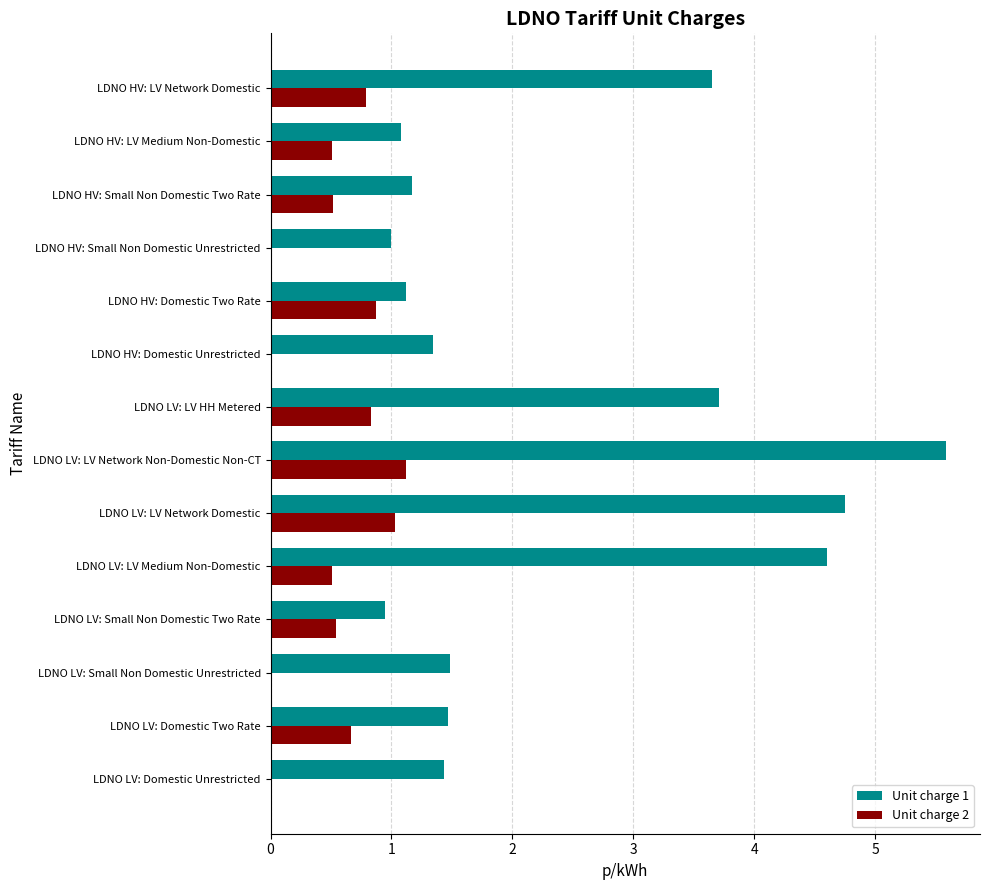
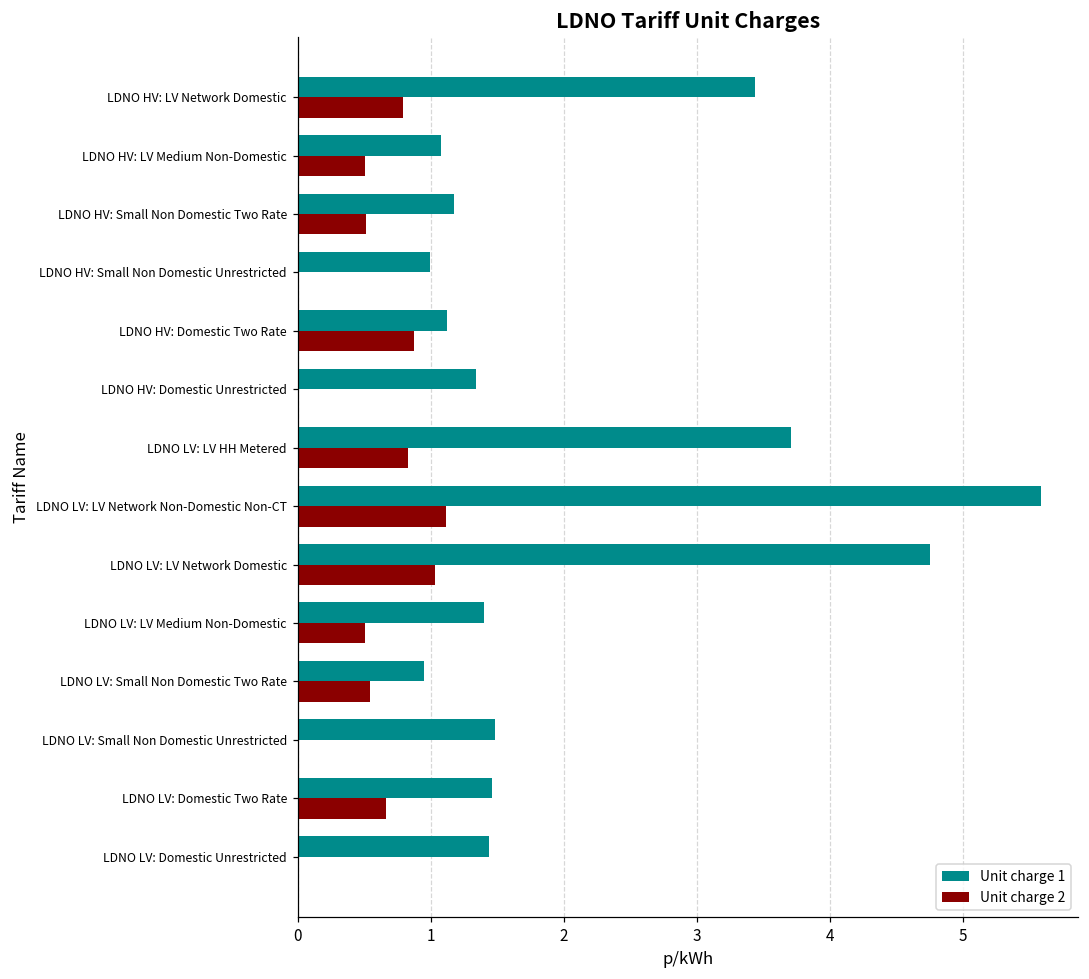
  {
    "Unit charge 1": {
-     "LDNO HV: LV Network Domestic": 3.65,
+     "LDNO HV: LV Network Domestic": 3.44,
      "LDNO HV: LV Medium Non-Domestic": 1.08,
      "LDNO HV: Small Non Domestic Two Rate": 1.17,
      "LDNO HV: Small Non Domestic Unrestricted": 1.00,
      "LDNO HV: Domestic Two Rate": 1.12,
      "LDNO HV: Domestic Unrestricted": 1.34,
      "LDNO LV: LV HH Metered": 3.71,
      "LDNO LV: LV Network Non-Domestic Non-CT": 5.59,
      "LDNO LV: LV Network Domestic": 4.76,
-     "LDNO LV: LV Medium Non-Domestic": 4.60,
+     "LDNO LV: LV Medium Non-Domestic": 1.40,
      "LDNO LV: Small Non Domestic Two Rate": 0.95,
      "LDNO LV: Small Non Domestic Unrestricted": 1.48,
      "LDNO LV: Domestic Two Rate": 1.46,
      "LDNO LV: Domestic Unrestricted": 1.44
    },
    "Unit charge 2": {
      "LDNO HV: LV Network Domestic": 0.79,
      "LDNO HV: LV Medium Non-Domestic": 0.51,
      "LDNO HV: Small Non Domestic Two Rate": 0.52,
      "LDNO HV: Small Non Domestic Unrestricted": 0.00,
      "LDNO HV: Domestic Two Rate": 0.87,
      "LDNO HV: Domestic Unrestricted": 0.00,
      "LDNO LV: LV HH Metered": 0.83,
      "LDNO LV: LV Network Non-Domestic Non-CT": 1.12,
      "LDNO LV: LV Network Domestic": 1.03,
      "LDNO LV: LV Medium Non-Domestic": 0.51,
      "LDNO LV: Small Non Domestic Two Rate": 0.54,
      "LDNO LV: Small Non Domestic Unrestricted": 0.00,
      "LDNO LV: Domestic Two Rate": 0.67,
      "LDNO LV: Domestic Unrestricted": 0.00
    }
  }
